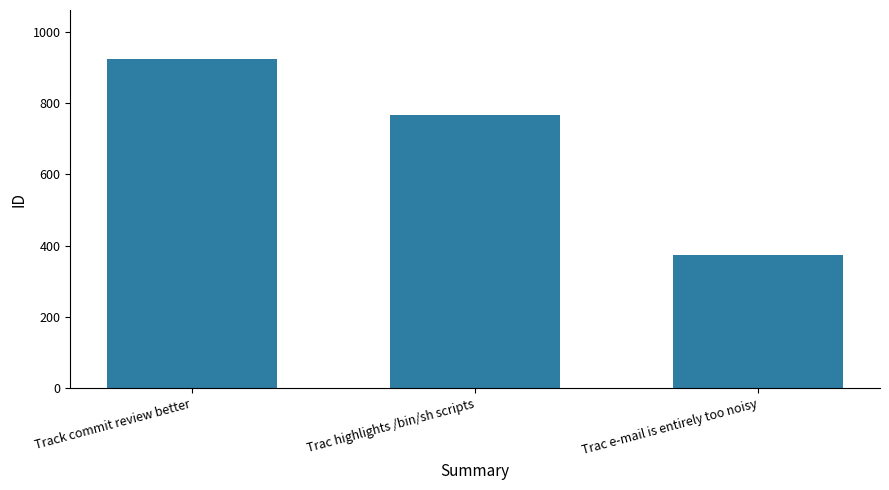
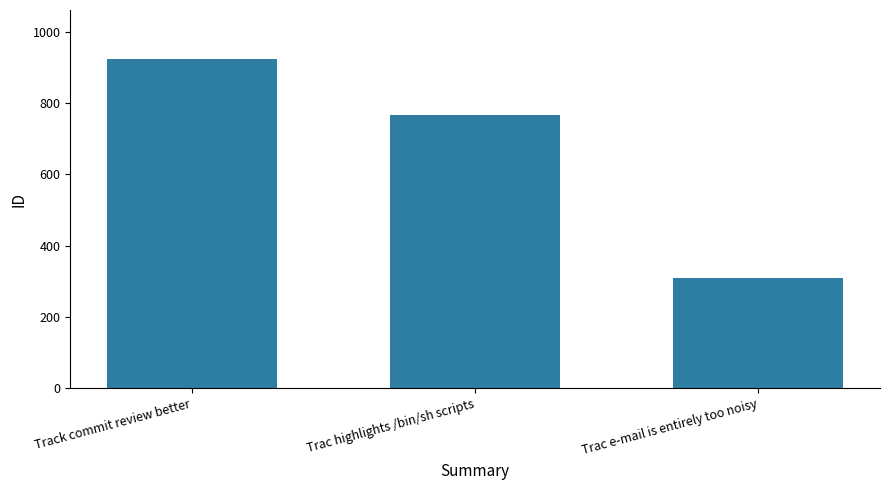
  {
    "Track commit review better": 920,
    "Trac highlights /bin/sh scripts": 770,
-   "Trac e-mail is entirely too noisy": 370
+   "Trac e-mail is entirely too noisy": 310
  }
